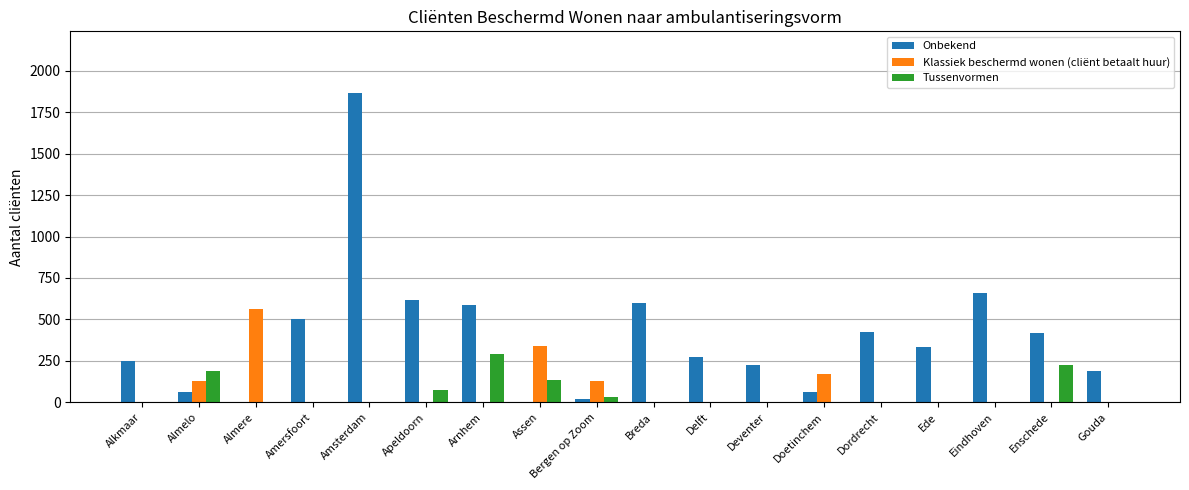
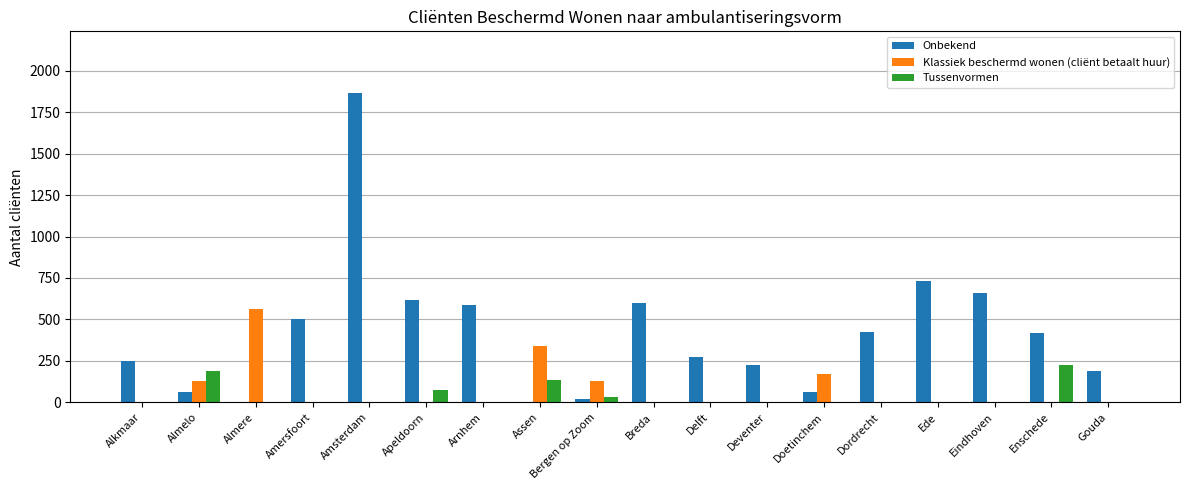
  {
    "Onbekend": {
      "Alkmaar": 250,
      "Almelo": 70,
      "Almere": 0,
      "Amersfoort": 500,
      "Amsterdam": 1870,
      "Apeldoorn": 620,
      "Arnhem": 590,
      "Assen": 0,
      "Bergen op Zoom": 20,
      "Breda": 600,
      "Delft": 280,
      "Deventer": 230,
      "Doetinchem": 60,
      "Dordrecht": 430,
-     "Ede": 340,
+     "Ede": 730,
      "Eindhoven": 660,
      "Enschede": 420,
      "Gouda": 190
    },
    "Klassiek beschermd wonen (cliënt betaalt huur)": {
      "Alkmaar": 0,
      "Almelo": 130,
      "Almere": 560,
      "Amersfoort": 0,
      "Amsterdam": 0,
      "Apeldoorn": 0,
      "Arnhem": 0,
      "Assen": 340,
      "Bergen op Zoom": 130,
      "Breda": 0,
      "Delft": 0,
      "Deventer": 0,
      "Doetinchem": 170,
      "Dordrecht": 0,
      "Ede": 0,
      "Eindhoven": 0,
      "Enschede": 0,
      "Gouda": 0
    },
    "Tussenvormen": {
      "Alkmaar": 0,
      "Almelo": 190,
      "Almere": 0,
      "Amersfoort": 0,
      "Amsterdam": 0,
      "Apeldoorn": 80,
-     "Arnhem": 290,
+     "Arnhem": 0,
      "Assen": 140,
      "Bergen op Zoom": 40,
      "Breda": 0,
      "Delft": 0,
      "Deventer": 0,
      "Doetinchem": 0,
      "Dordrecht": 0,
      "Ede": 0,
      "Eindhoven": 0,
      "Enschede": 230,
      "Gouda": 0
    }
  }
